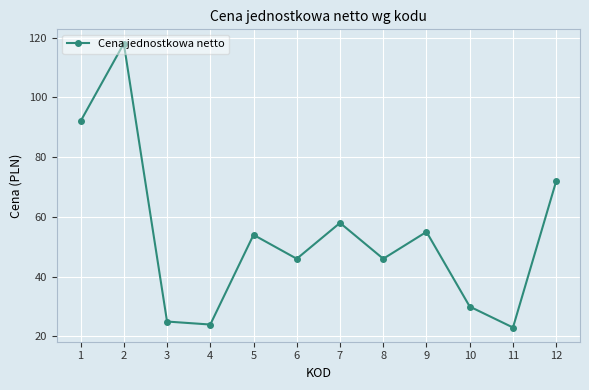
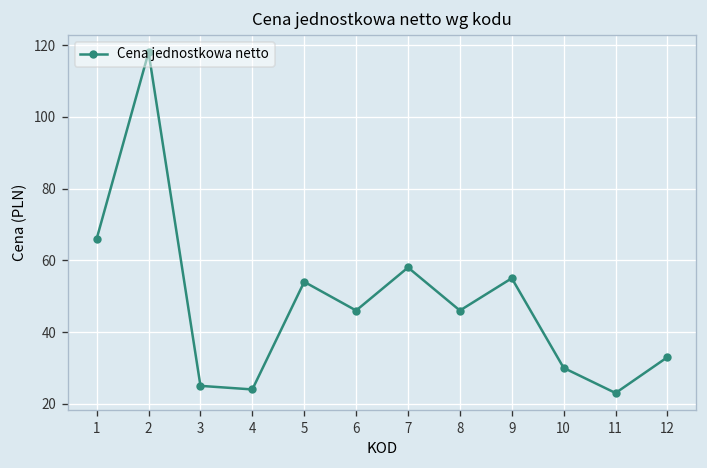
  {
-   "1": 92,
+   "1": 66,
    "3": 25,
    "4": 24,
    "5": 54,
    "6": 46,
    "7": 58,
    "8": 46,
    "9": 55,
    "10": 30,
    "11": 23,
-   "12": 72
+   "12": 33
  }
